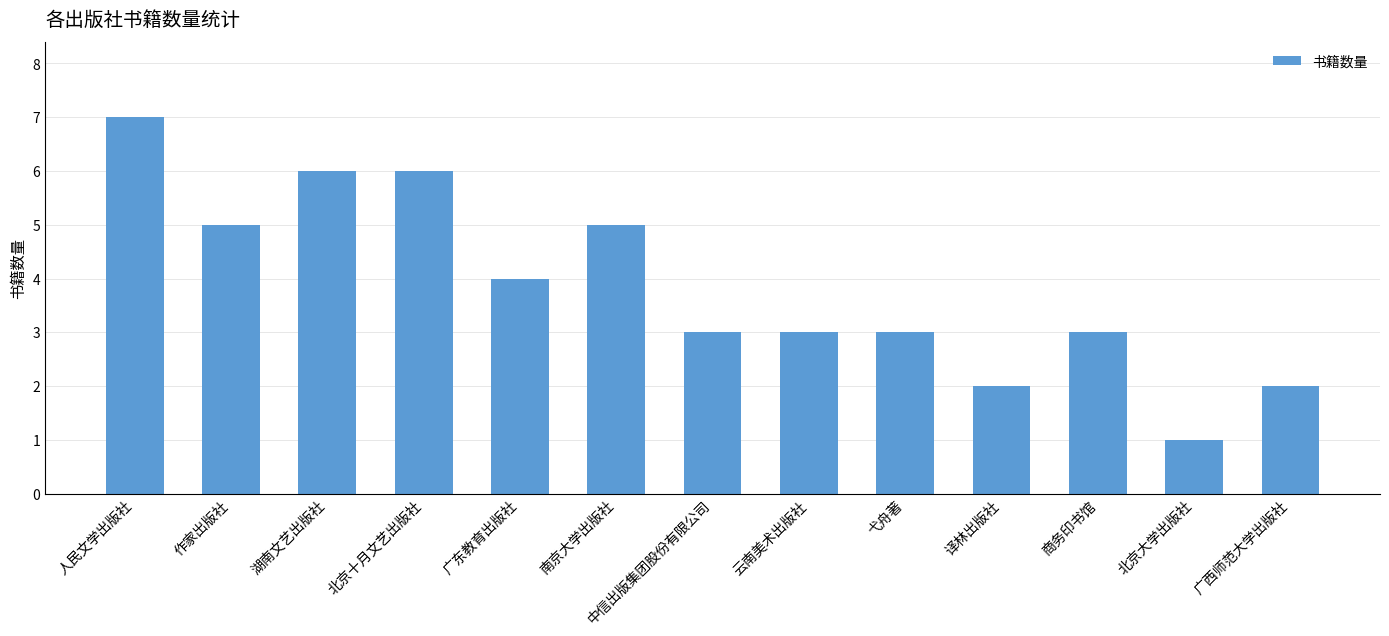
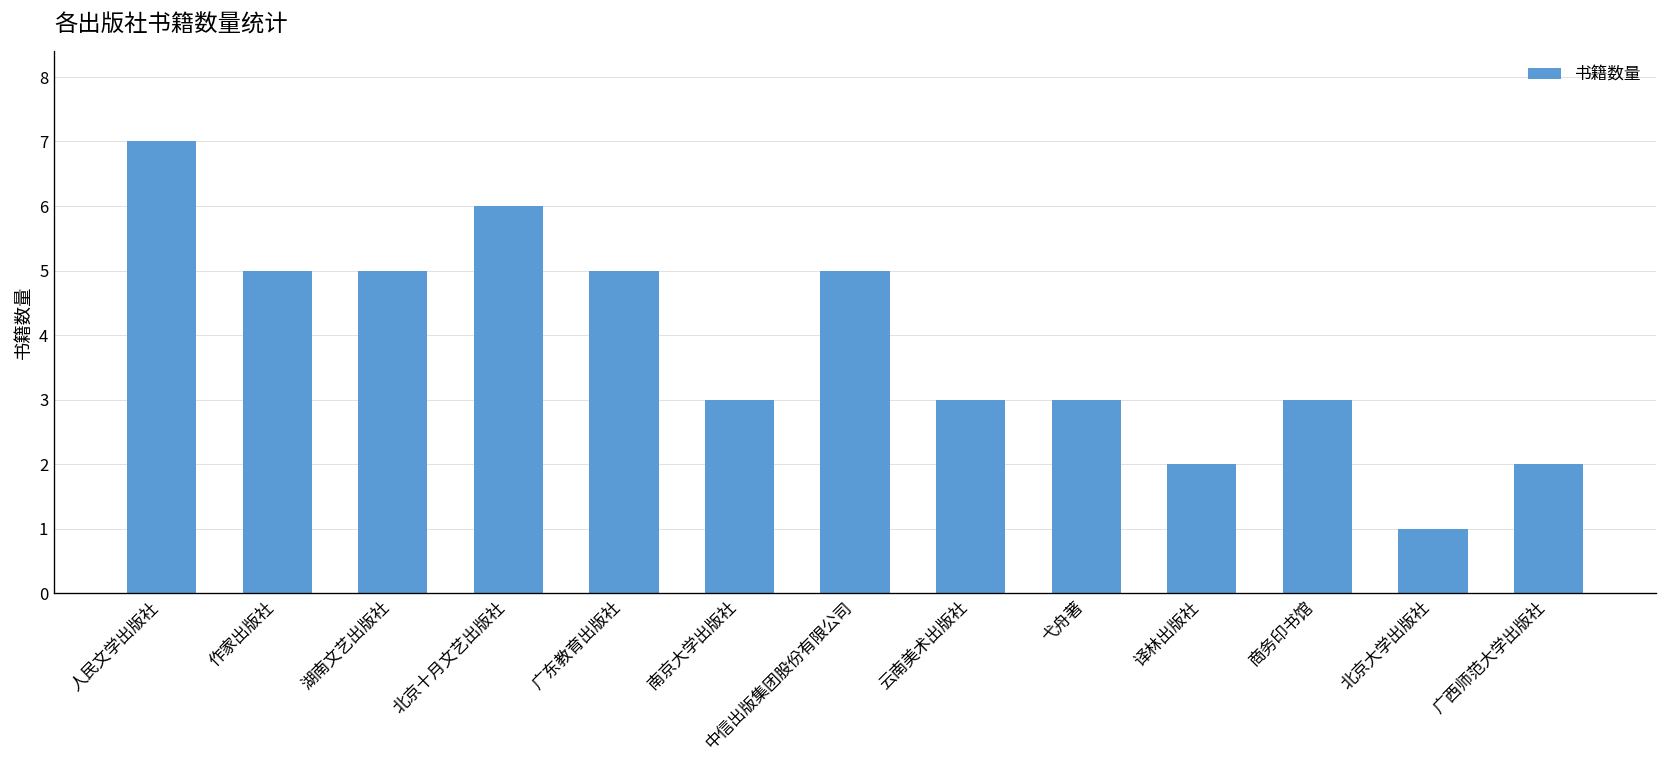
  {
    "人民文学出版社": 7,
    "作家出版社": 5,
-   "湖南文艺出版社": 6,
+   "湖南文艺出版社": 5,
    "北京十月文艺出版社": 6,
-   "广东教育出版社": 4,
-   "南京大学出版社": 5,
-   "中信出版集团股份有限公司": 3,
+   "广东教育出版社": 5,
+   "南京大学出版社": 3,
+   "中信出版集团股份有限公司": 5,
    "云南美术出版社": 3,
    "弋舟著": 3,
    "译林出版社": 2,
    "商务印书馆": 3,
    "北京大学出版社": 1,
    "广西师范大学出版社": 2
  }
